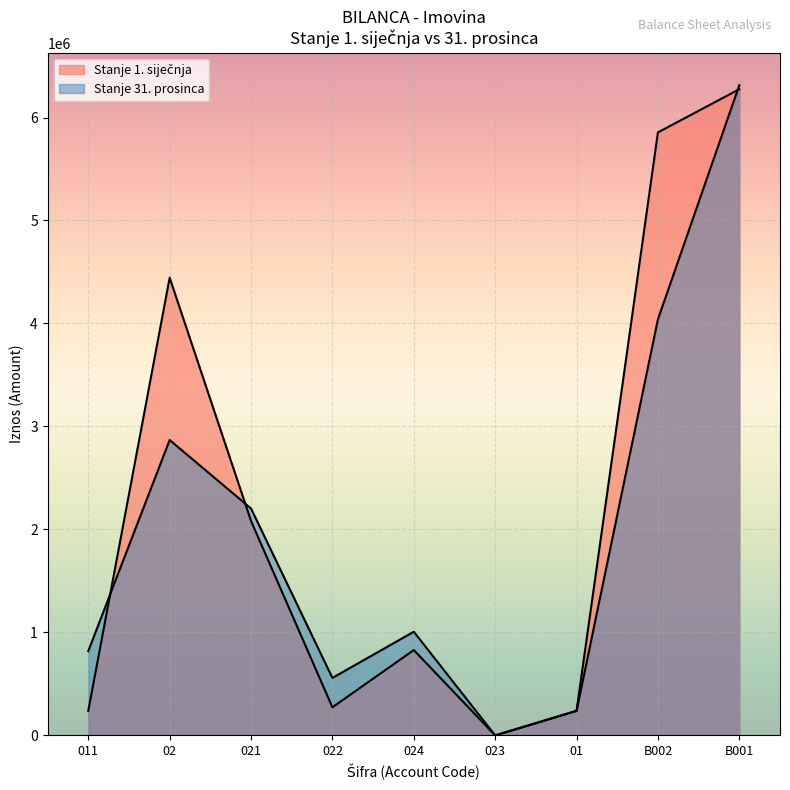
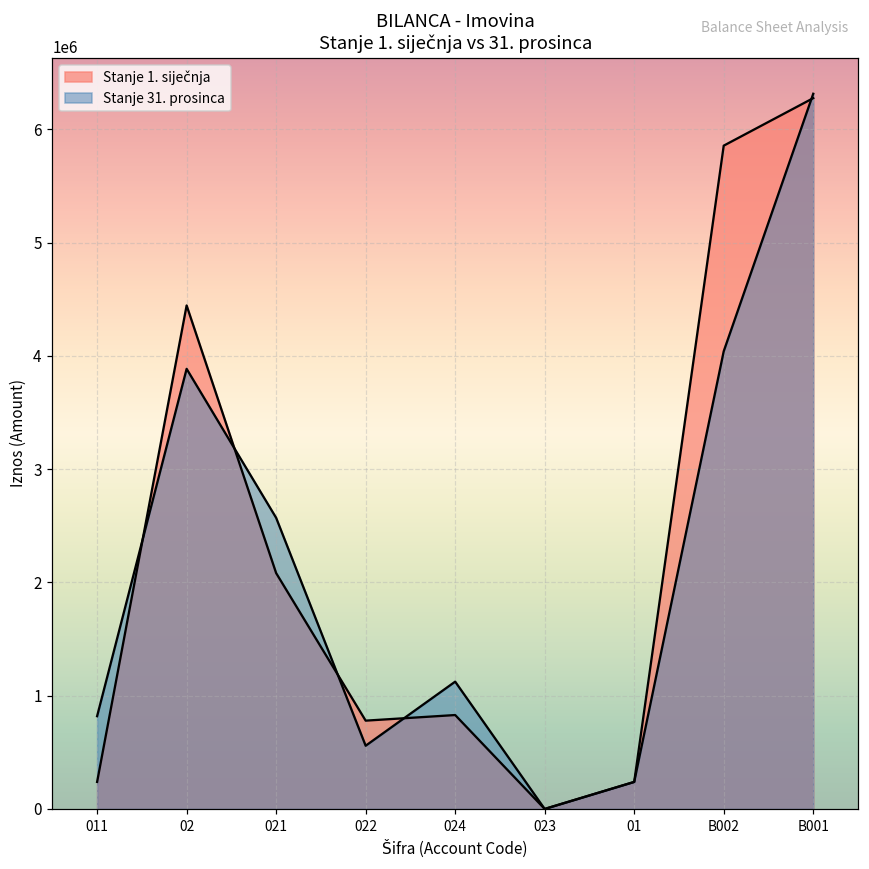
  {
    "Stanje 1. siječnja": {
      "011": 240000,
      "02": 4440000,
      "021": 2080000,
-     "022": 270000,
+     "022": 780000,
      "024": 830000,
      "B002": 5860000,
      "B001": 6270000
    },
    "Stanje 31. prosinca": {
      "011": 820000,
-     "02": 2870000,
-     "021": 2200000,
+     "02": 3880000,
+     "021": 2570000,
      "022": 560000,
-     "024": 1010000,
+     "024": 1120000,
      "B002": 4040000,
      "B001": 6310000
    }
  }
